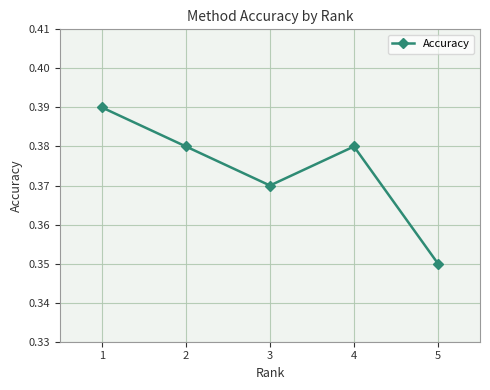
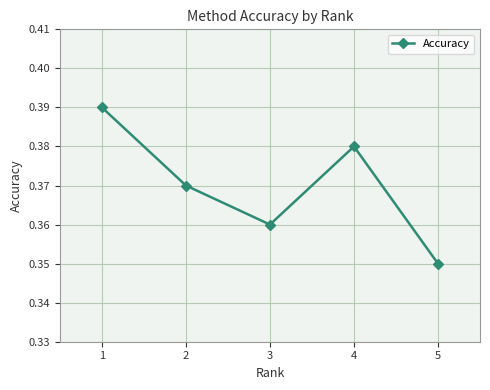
  {
    "1": 0.39,
-   "2": 0.38,
-   "3": 0.37,
+   "2": 0.37,
+   "3": 0.36,
    "4": 0.38,
    "5": 0.35
  }
